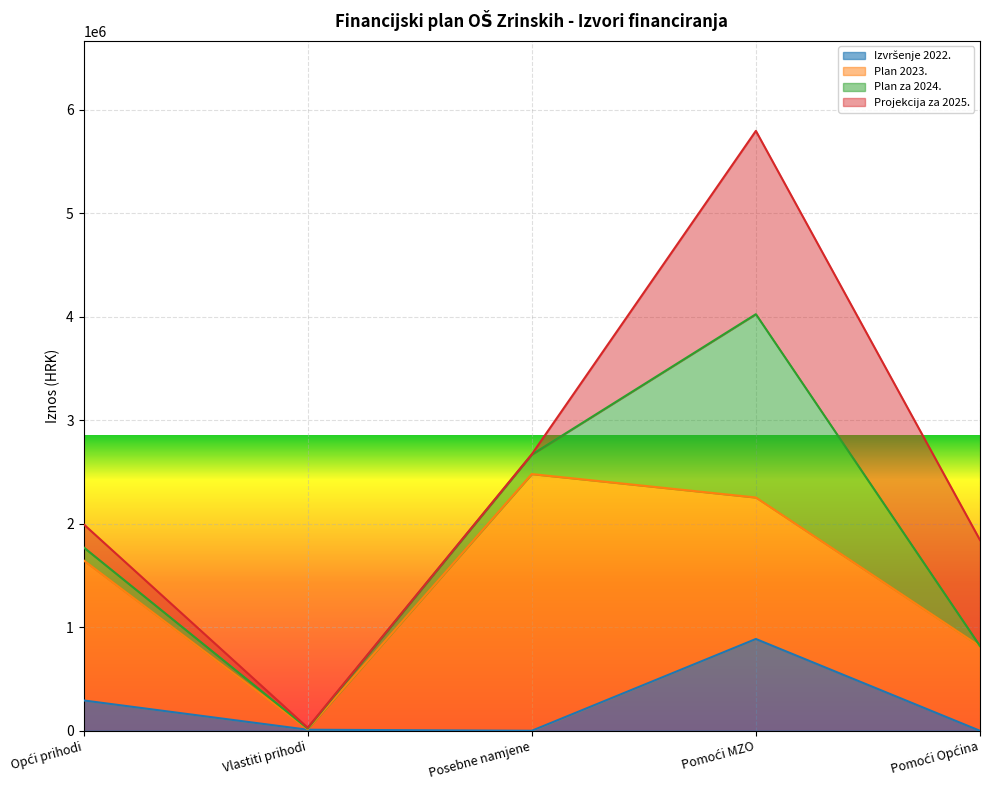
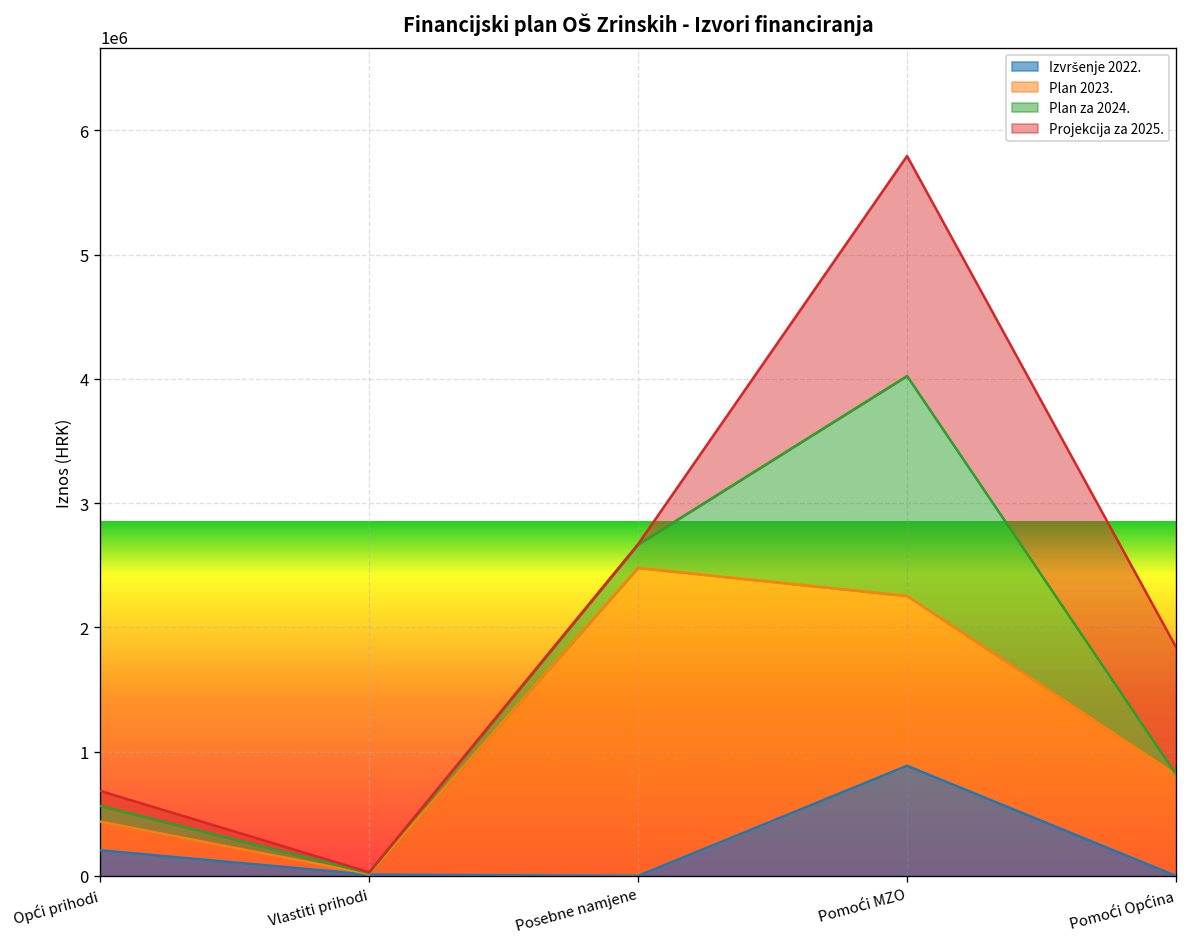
  {
    "Izvršenje 2022.": {
-     "Opći prihodi": 290000,
+     "Opći prihodi": 210000,
      "Posebne namjene": 0,
      "Pomoći MZO": 890000,
      "Pomoći Općina": 0
    },
    "Plan 2023.": {
-     "Opći prihodi": 1350000,
+     "Opći prihodi": 230000,
      "Posebne namjene": 2480000,
      "Pomoći MZO": 1370000
    },
    "Plan za 2024.": {
      "Opći prihodi": 130000,
      "Pomoći MZO": 1770000
    },
    "Projekcija za 2025.": {
-     "Opći prihodi": 220000,
+     "Opći prihodi": 120000,
      "Pomoći MZO": 1770000,
      "Pomoći Općina": 1020000
    }
  }
